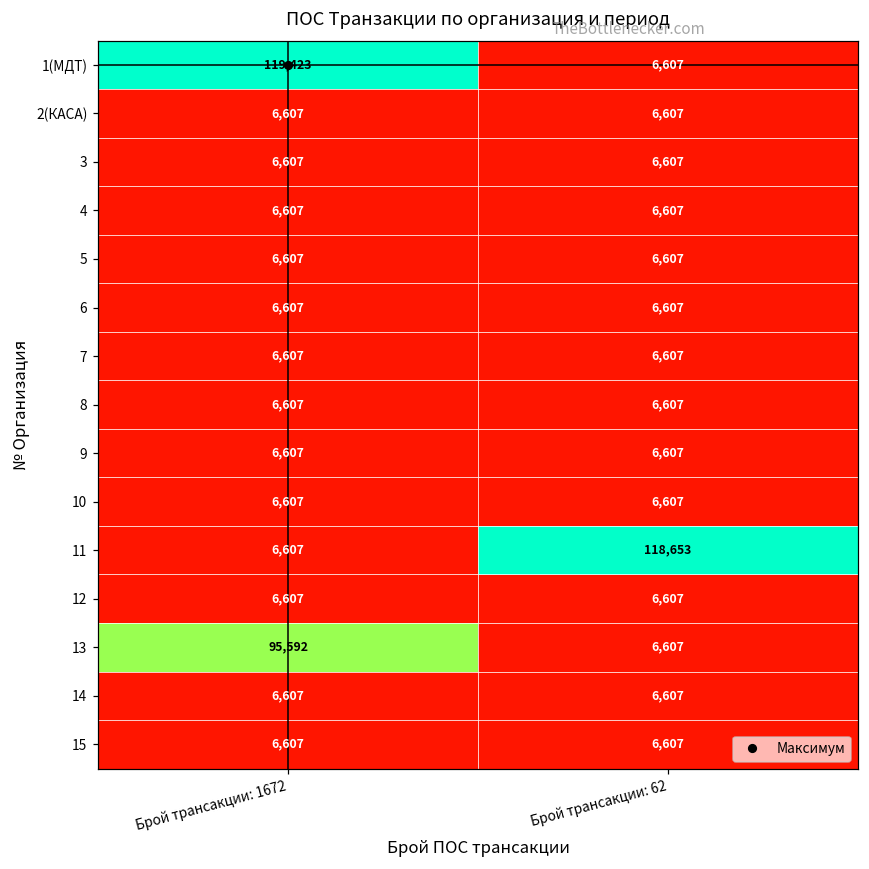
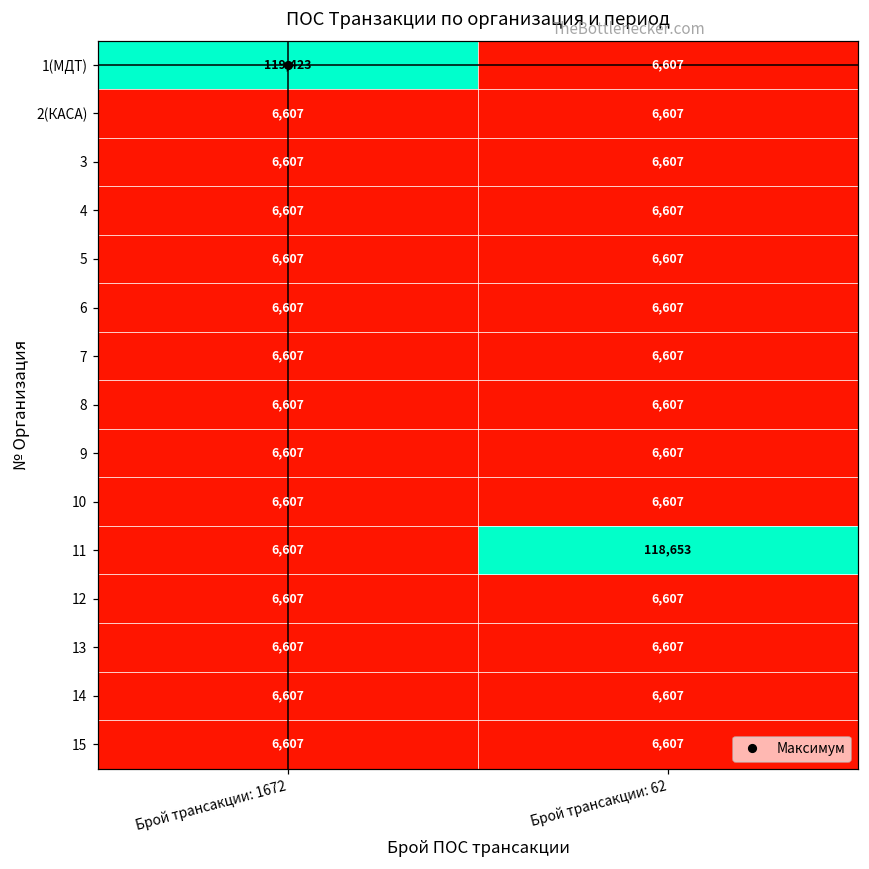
  {
    "1(МДТ)": {
      "Брой трансакции: 62": "6,607"
    },
    "2(КАСА)": {
      "Брой трансакции: 1672": "6,607",
      "Брой трансакции: 62": "6,607"
    },
    "3": {
      "Брой трансакции: 1672": "6,607",
      "Брой трансакции: 62": "6,607"
    },
    "4": {
      "Брой трансакции: 1672": "6,607",
      "Брой трансакции: 62": "6,607"
    },
    "5": {
      "Брой трансакции: 1672": "6,607",
      "Брой трансакции: 62": "6,607"
    },
    "6": {
      "Брой трансакции: 1672": "6,607",
      "Брой трансакции: 62": "6,607"
    },
    "7": {
      "Брой трансакции: 1672": "6,607",
      "Брой трансакции: 62": "6,607"
    },
    "8": {
      "Брой трансакции: 1672": "6,607",
      "Брой трансакции: 62": "6,607"
    },
    "9": {
      "Брой трансакции: 1672": "6,607",
      "Брой трансакции: 62": "6,607"
    },
    "10": {
      "Брой трансакции: 1672": "6,607",
      "Брой трансакции: 62": "6,607"
    },
    "11": {
      "Брой трансакции: 1672": "6,607",
      "Брой трансакции: 62": "118,653"
    },
    "12": {
      "Брой трансакции: 1672": "6,607",
      "Брой трансакции: 62": "6,607"
    },
    "13": {
-     "Брой трансакции: 1672": "95,592",
+     "Брой трансакции: 1672": "6,607",
      "Брой трансакции: 62": "6,607"
    },
    "14": {
      "Брой трансакции: 1672": "6,607",
      "Брой трансакции: 62": "6,607"
    },
    "15": {
      "Брой трансакции: 1672": "6,607",
      "Брой трансакции: 62": "6,607"
    }
  }
